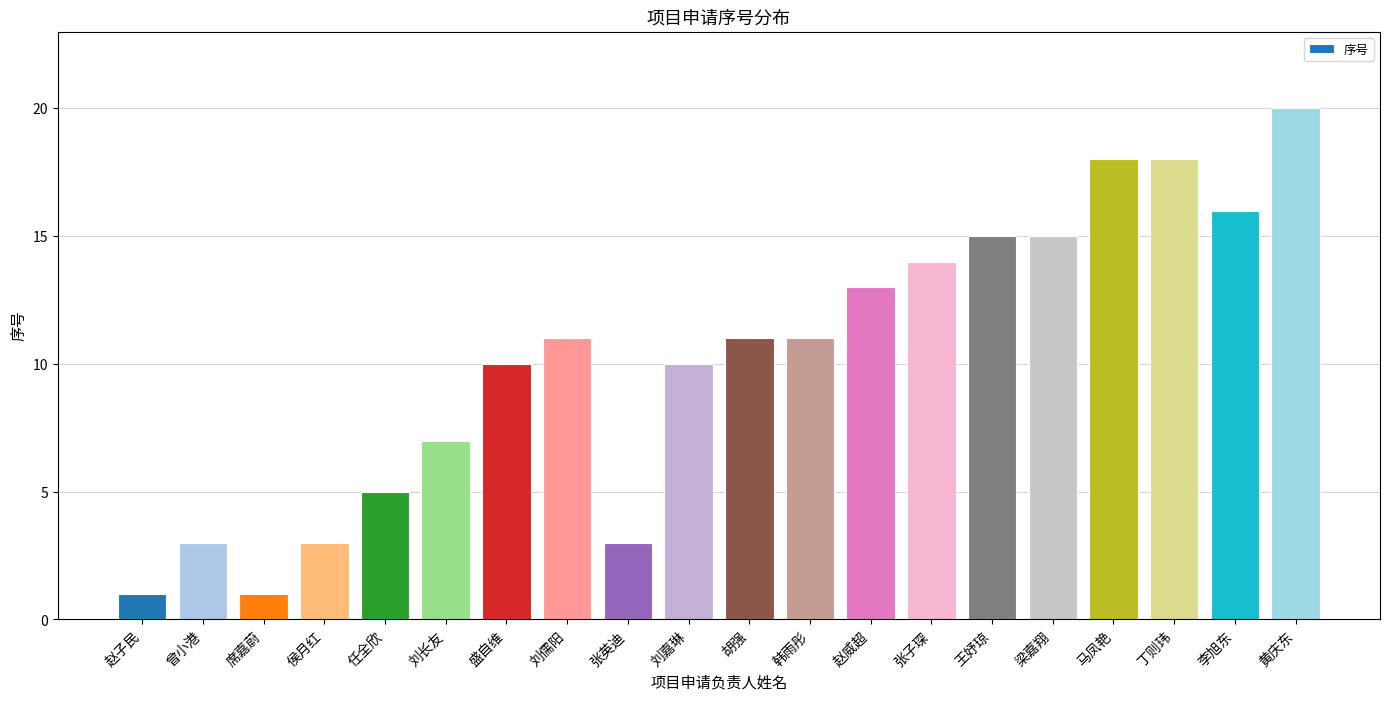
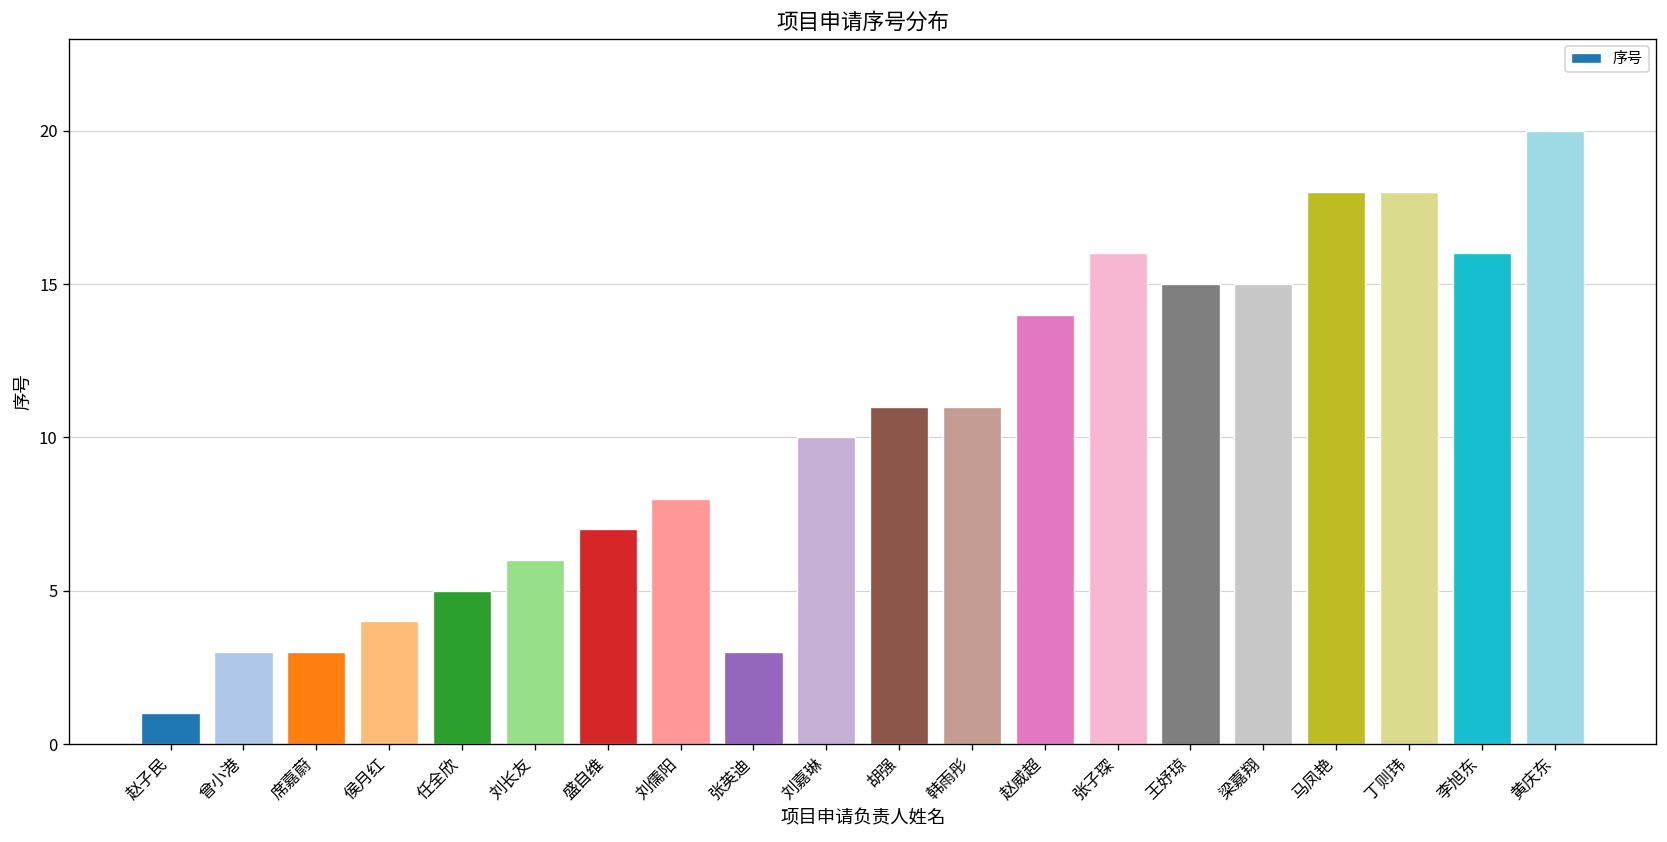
  {
    "赵子民": 1,
    "曾小港": 3,
-   "席嘉蔚": 1,
-   "侯月红": 3,
+   "席嘉蔚": 3,
+   "侯月红": 4,
    "任全欣": 5,
-   "刘长友": 7,
-   "盛自维": 10,
-   "刘儒阳": 11,
+   "刘长友": 6,
+   "盛自维": 7,
+   "刘儒阳": 8,
    "张英迪": 3,
    "刘嘉琳": 10,
    "胡强": 11,
    "韩雨彤": 11,
-   "赵威超": 13,
-   "张子琛": 14,
+   "赵威超": 14,
+   "张子琛": 16,
    "王妤琼": 15,
    "梁嘉翔": 15,
    "马凤艳": 18,
    "丁则玮": 18,
    "李旭东": 16,
    "黄庆东": 20
  }
